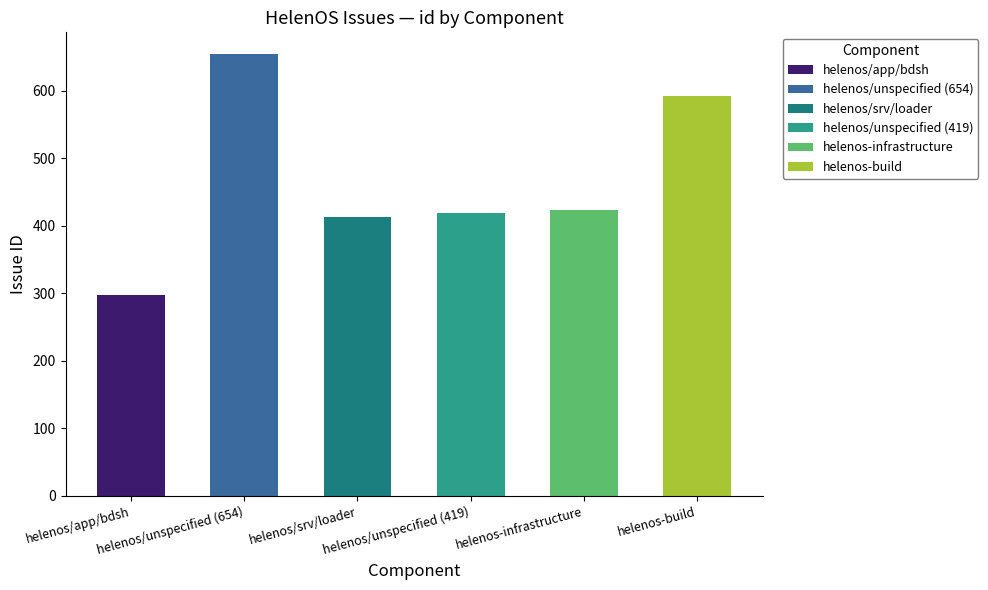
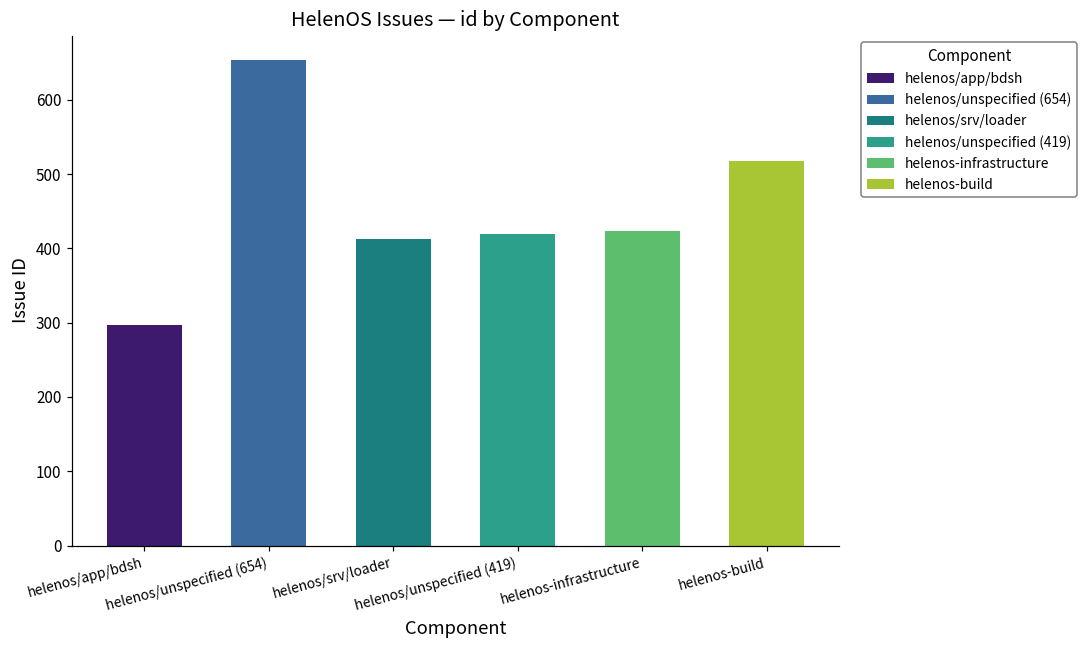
  {
    "helenos/app/bdsh": 300,
    "helenos/unspecified (654)": 650,
    "helenos/srv/loader": 410,
    "helenos/unspecified (419)": 420,
    "helenos-infrastructure": 420,
-   "helenos-build": 590
+   "helenos-build": 520
  }
